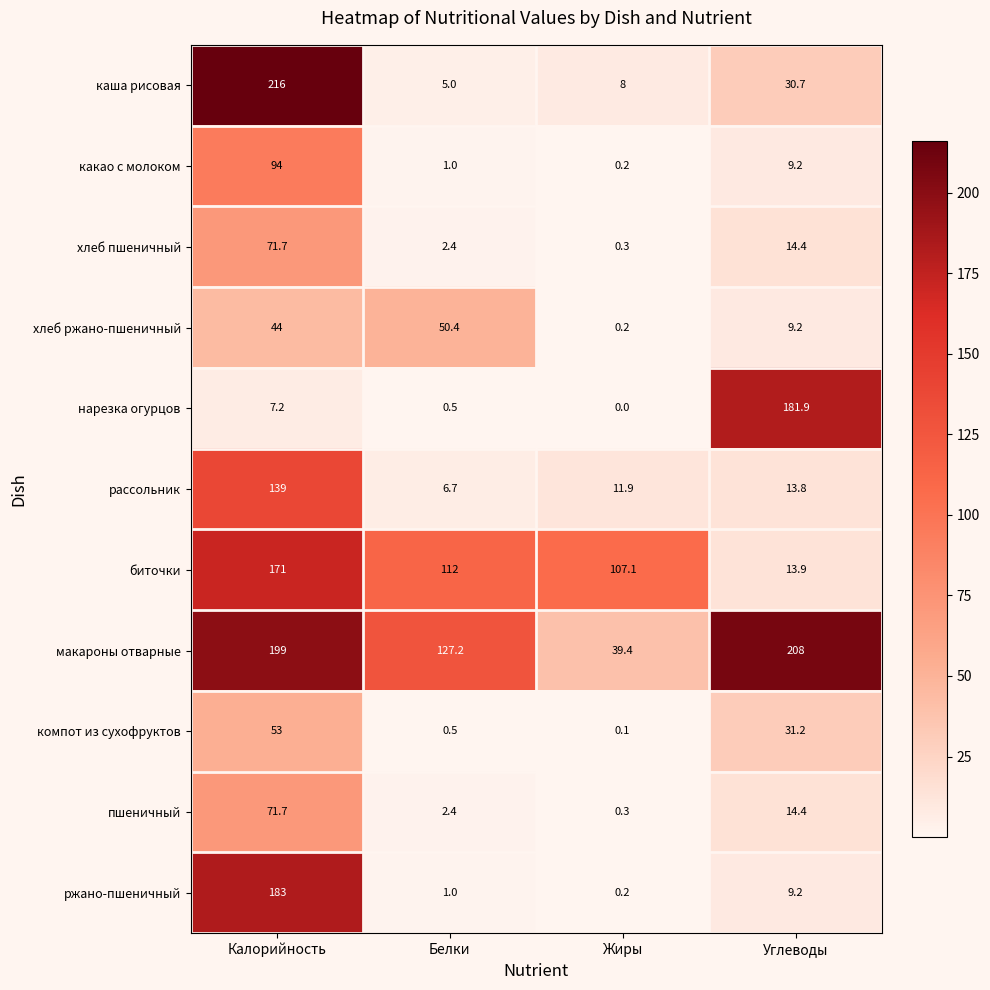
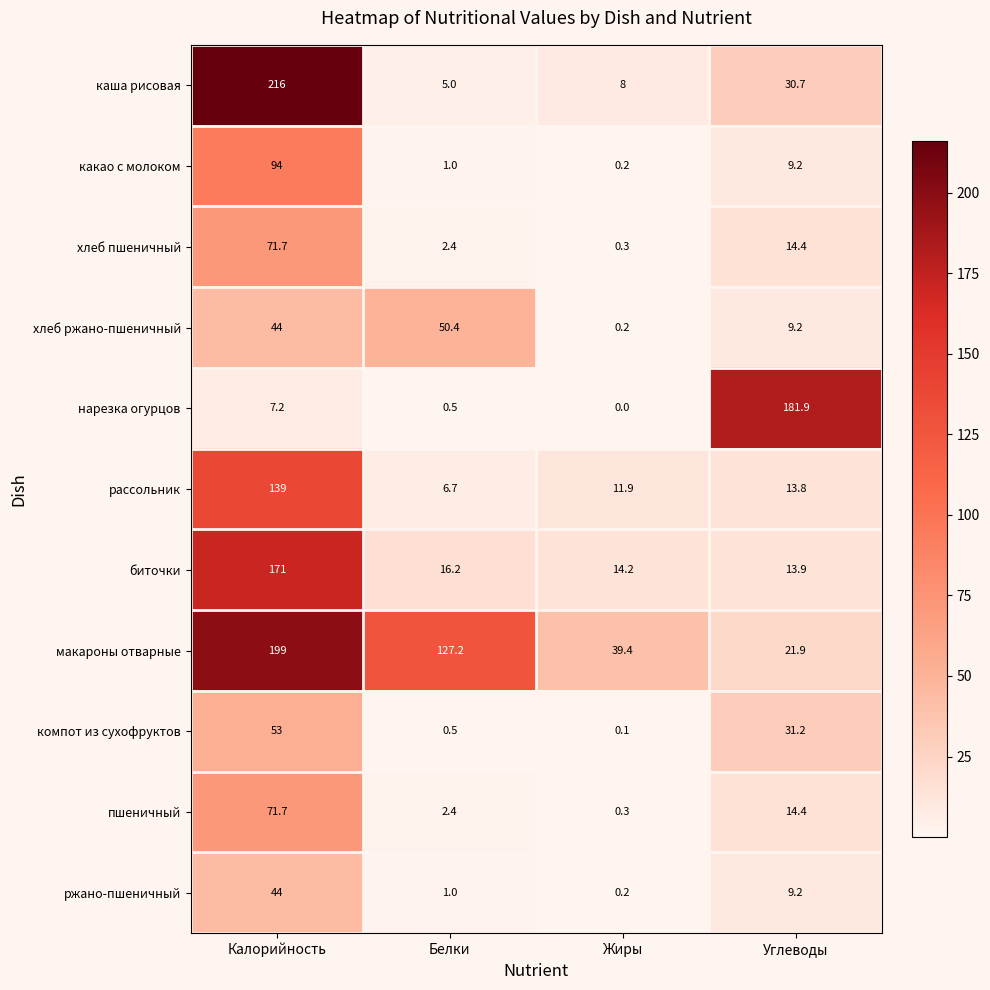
  {
    "каша рисовая": {
      "Калорийность": 216,
      "Белки": 5.0,
      "Жиры": 8,
      "Углеводы": 30.7
    },
    "какао с молоком": {
      "Калорийность": 94,
      "Белки": 1.0,
      "Жиры": 0.2,
      "Углеводы": 9.2
    },
    "хлеб пшеничный": {
      "Калорийность": 71.7,
      "Белки": 2.4,
      "Жиры": 0.3,
      "Углеводы": 14.4
    },
    "хлеб ржано-пшеничный": {
      "Калорийность": 44,
      "Белки": 50.4,
      "Жиры": 0.2,
      "Углеводы": 9.2
    },
    "нарезка огурцов": {
      "Калорийность": 7.2,
      "Белки": 0.5,
      "Жиры": 0.0,
      "Углеводы": 181.9
    },
    "рассольник": {
      "Калорийность": 139,
      "Белки": 6.7,
      "Жиры": 11.9,
      "Углеводы": 13.8
    },
    "биточки": {
      "Калорийность": 171,
-     "Белки": 112,
-     "Жиры": 107.1,
+     "Белки": 16.2,
+     "Жиры": 14.2,
      "Углеводы": 13.9
    },
    "макароны отварные": {
      "Калорийность": 199,
      "Белки": 127.2,
      "Жиры": 39.4,
-     "Углеводы": 208
+     "Углеводы": 21.9
    },
    "компот из сухофруктов": {
      "Калорийность": 53,
      "Белки": 0.5,
      "Жиры": 0.1,
      "Углеводы": 31.2
    },
    "пшеничный": {
      "Калорийность": 71.7,
      "Белки": 2.4,
      "Жиры": 0.3,
      "Углеводы": 14.4
    },
    "ржано-пшеничный": {
-     "Калорийность": 183,
+     "Калорийность": 44,
      "Белки": 1.0,
      "Жиры": 0.2,
      "Углеводы": 9.2
    }
  }
